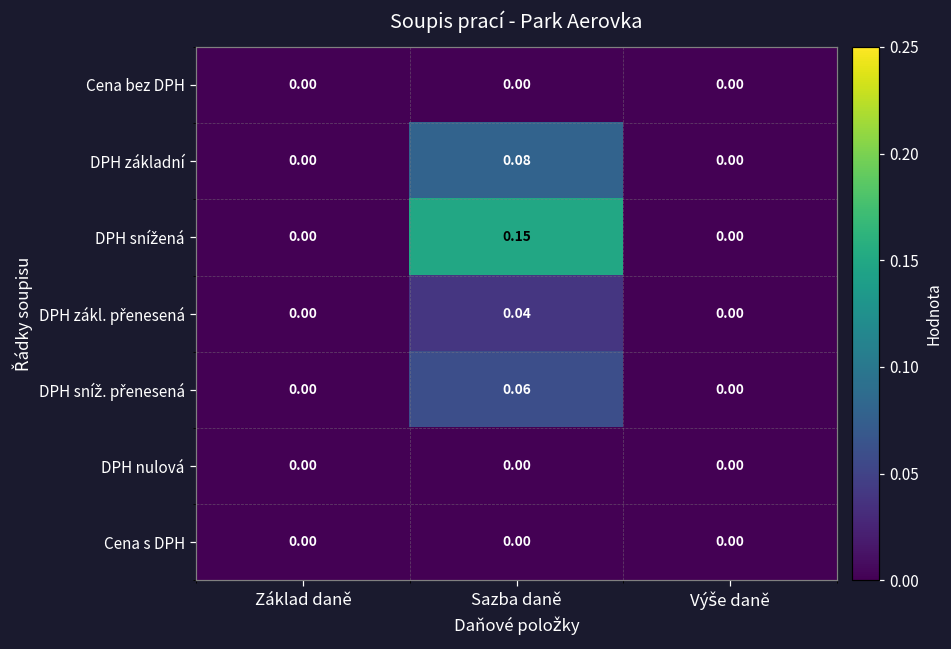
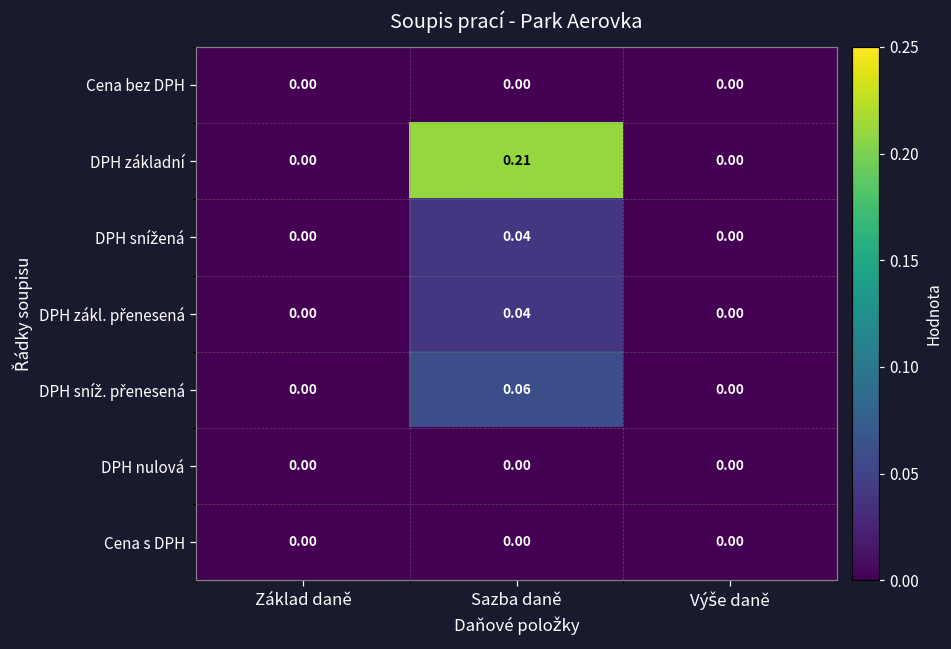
  {
    "Cena bez DPH": {
      "Základ daně": 0.00,
      "Sazba daně": 0.00,
      "Výše daně": 0.00
    },
    "DPH základní": {
      "Základ daně": 0.00,
-     "Sazba daně": 0.08,
+     "Sazba daně": 0.21,
      "Výše daně": 0.00
    },
    "DPH snížená": {
      "Základ daně": 0.00,
-     "Sazba daně": 0.15,
+     "Sazba daně": 0.04,
      "Výše daně": 0.00
    },
    "DPH zákl. přenesená": {
      "Základ daně": 0.00,
      "Sazba daně": 0.04,
      "Výše daně": 0.00
    },
    "DPH sníž. přenesená": {
      "Základ daně": 0.00,
      "Sazba daně": 0.06,
      "Výše daně": 0.00
    },
    "DPH nulová": {
      "Základ daně": 0.00,
      "Sazba daně": 0.00,
      "Výše daně": 0.00
    },
    "Cena s DPH": {
      "Základ daně": 0.00,
      "Sazba daně": 0.00,
      "Výše daně": 0.00
    }
  }
